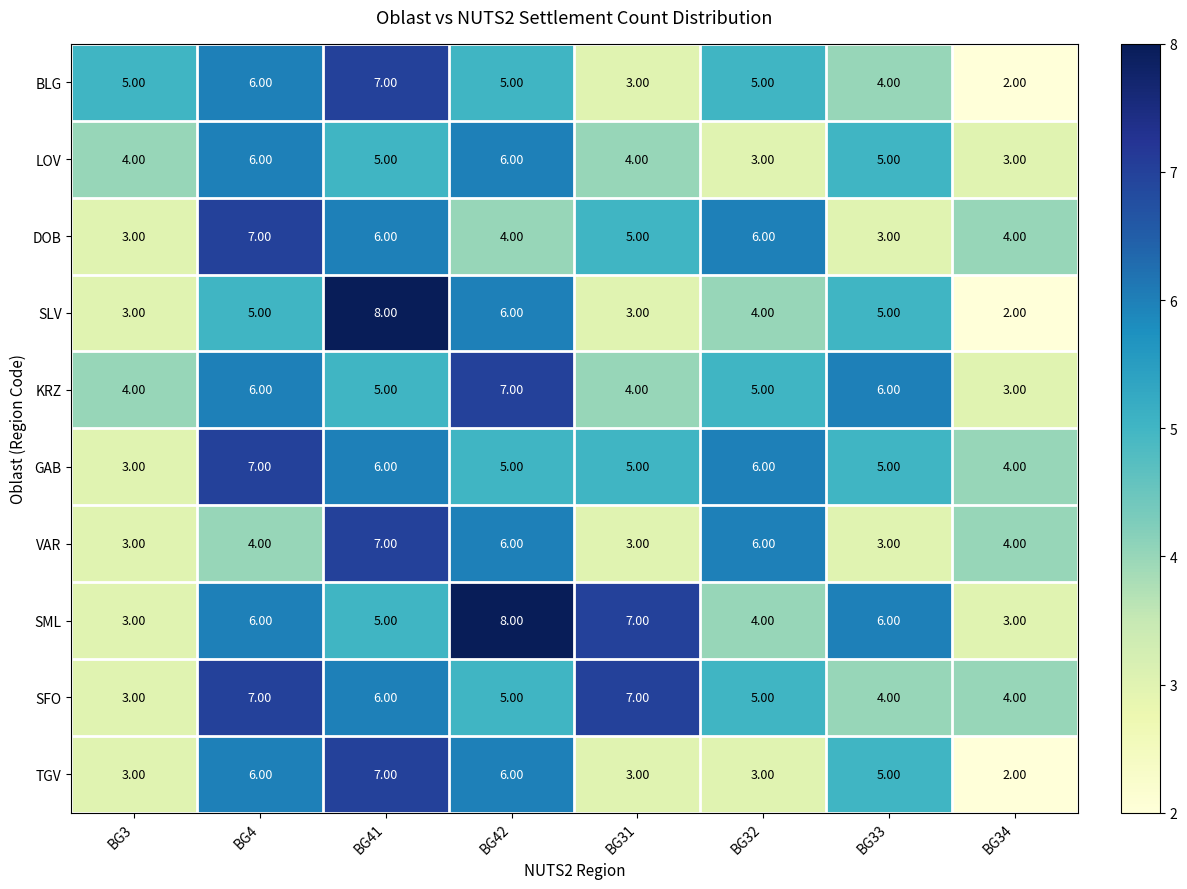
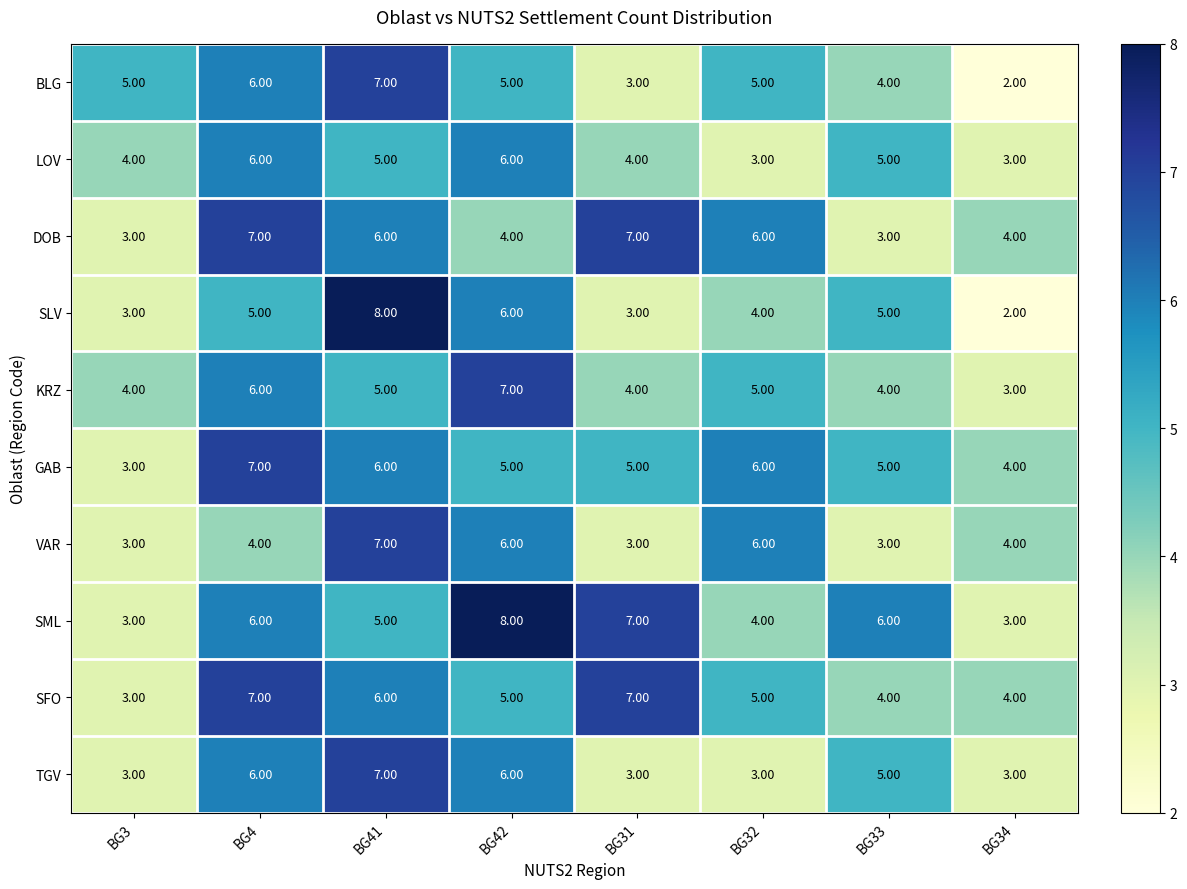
  {
    "BLG": {
      "BG3": 5.00,
      "BG4": 6.00,
      "BG41": 7.00,
      "BG42": 5.00,
      "BG31": 3.00,
      "BG32": 5.00,
      "BG33": 4.00,
      "BG34": 2.00
    },
    "LOV": {
      "BG3": 4.00,
      "BG4": 6.00,
      "BG41": 5.00,
      "BG42": 6.00,
      "BG31": 4.00,
      "BG32": 3.00,
      "BG33": 5.00,
      "BG34": 3.00
    },
    "DOB": {
      "BG3": 3.00,
      "BG4": 7.00,
      "BG41": 6.00,
      "BG42": 4.00,
-     "BG31": 5.00,
+     "BG31": 7.00,
      "BG32": 6.00,
      "BG33": 3.00,
      "BG34": 4.00
    },
    "SLV": {
      "BG3": 3.00,
      "BG4": 5.00,
      "BG41": 8.00,
      "BG42": 6.00,
      "BG31": 3.00,
      "BG32": 4.00,
      "BG33": 5.00,
      "BG34": 2.00
    },
    "KRZ": {
      "BG3": 4.00,
      "BG4": 6.00,
      "BG41": 5.00,
      "BG42": 7.00,
      "BG31": 4.00,
      "BG32": 5.00,
-     "BG33": 6.00,
+     "BG33": 4.00,
      "BG34": 3.00
    },
    "GAB": {
      "BG3": 3.00,
      "BG4": 7.00,
      "BG41": 6.00,
      "BG42": 5.00,
      "BG31": 5.00,
      "BG32": 6.00,
      "BG33": 5.00,
      "BG34": 4.00
    },
    "VAR": {
      "BG3": 3.00,
      "BG4": 4.00,
      "BG41": 7.00,
      "BG42": 6.00,
      "BG31": 3.00,
      "BG32": 6.00,
      "BG33": 3.00,
      "BG34": 4.00
    },
    "SML": {
      "BG3": 3.00,
      "BG4": 6.00,
      "BG41": 5.00,
      "BG42": 8.00,
      "BG31": 7.00,
      "BG32": 4.00,
      "BG33": 6.00,
      "BG34": 3.00
    },
    "SFO": {
      "BG3": 3.00,
      "BG4": 7.00,
      "BG41": 6.00,
      "BG42": 5.00,
      "BG31": 7.00,
      "BG32": 5.00,
      "BG33": 4.00,
      "BG34": 4.00
    },
    "TGV": {
      "BG3": 3.00,
      "BG4": 6.00,
      "BG41": 7.00,
      "BG42": 6.00,
      "BG31": 3.00,
      "BG32": 3.00,
      "BG33": 5.00,
-     "BG34": 2.00
+     "BG34": 3.00
    }
  }
